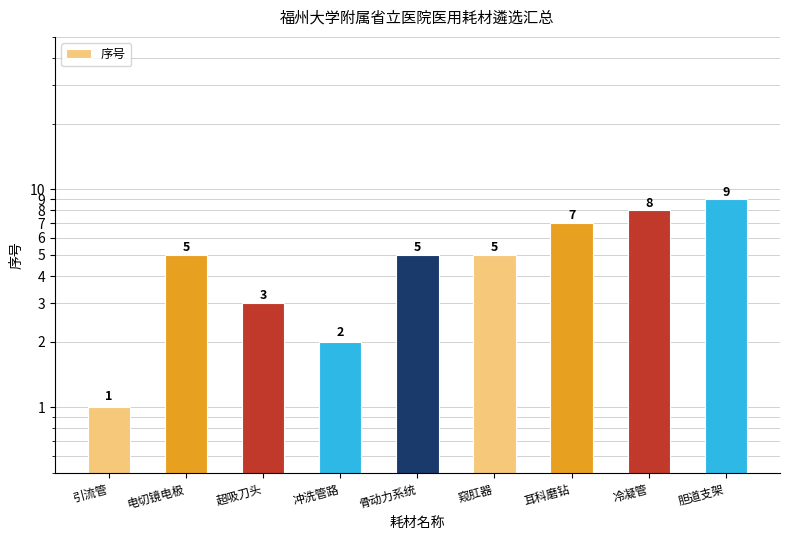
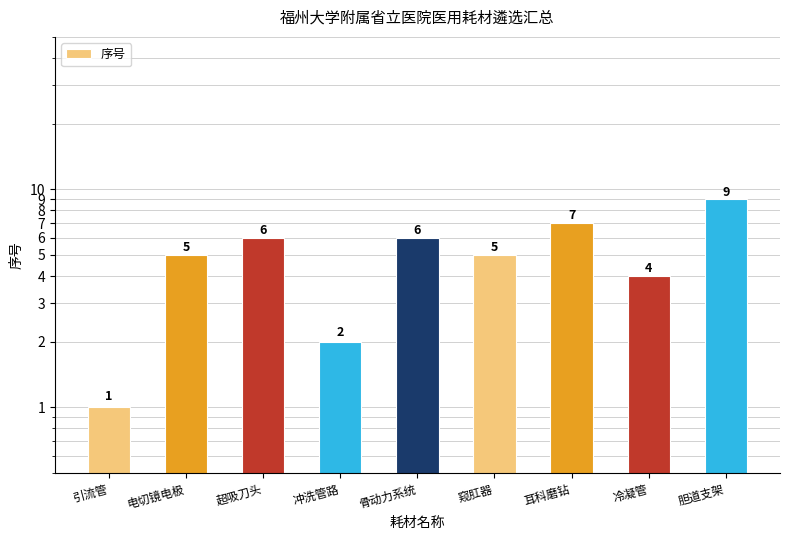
  {
    "引流管": 1,
    "电切镜电极": 5,
-   "超吸刀头": 3,
+   "超吸刀头": 6,
    "冲洗管路": 2,
-   "骨动力系统": 5,
+   "骨动力系统": 6,
    "窥肛器": 5,
    "耳科磨钻": 7,
-   "冷凝管": 8,
+   "冷凝管": 4,
    "胆道支架": 9
  }
